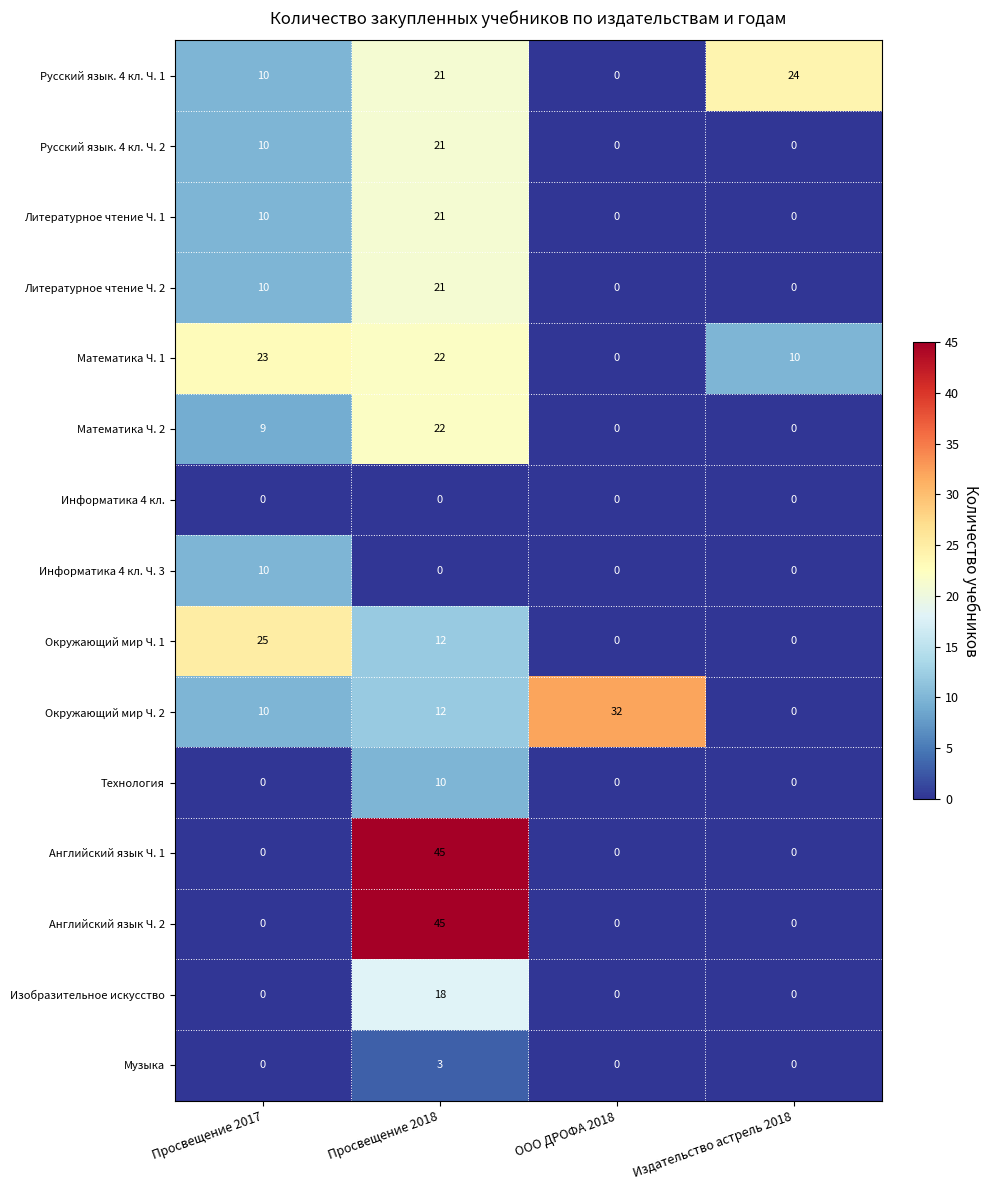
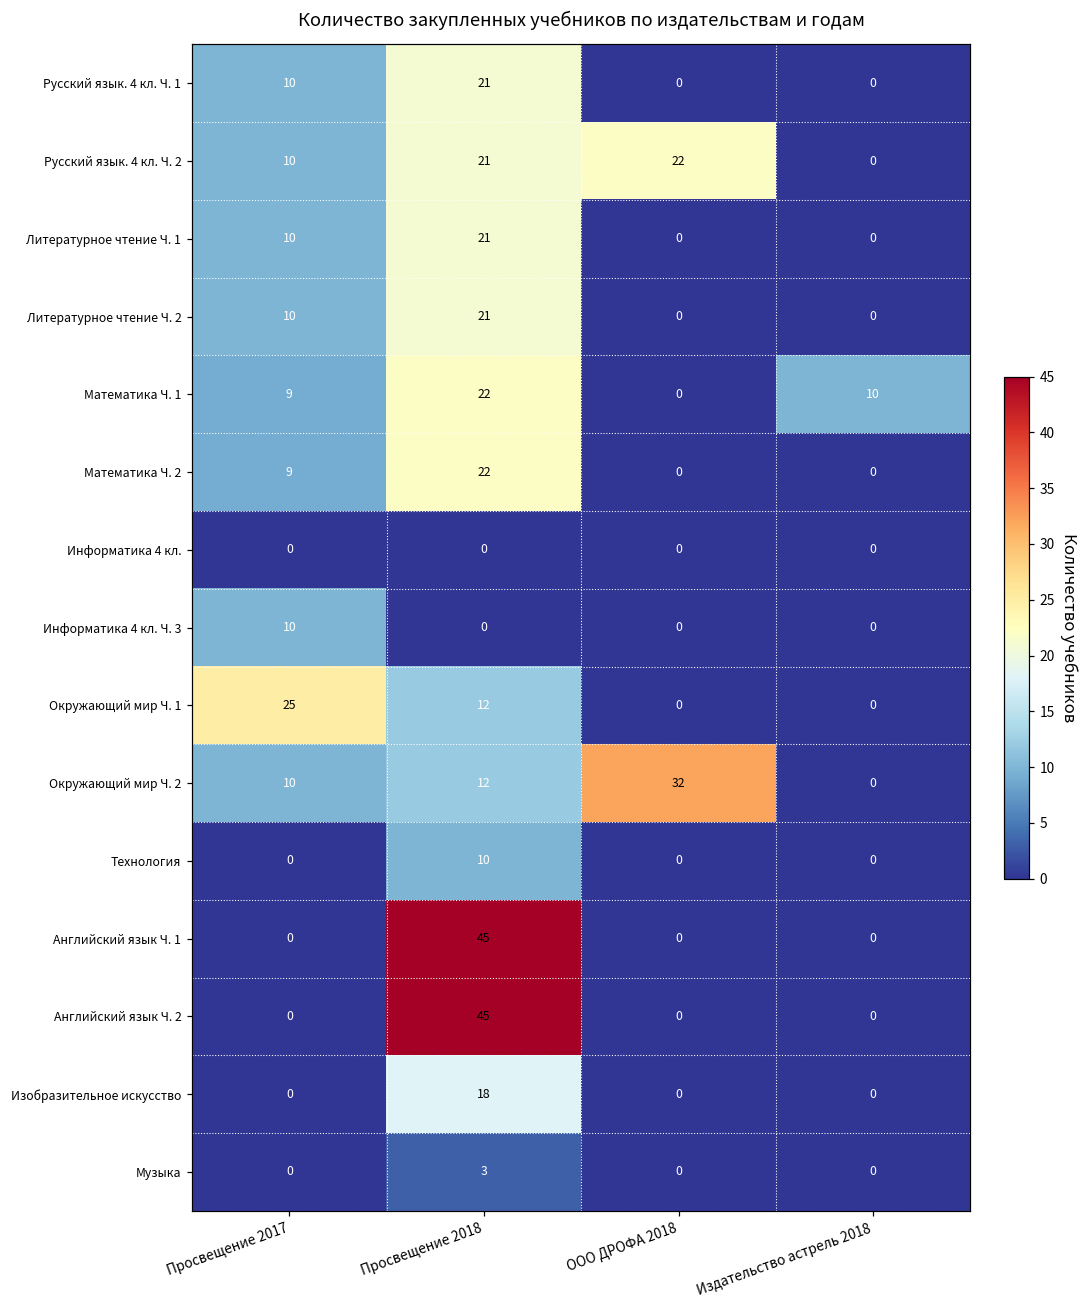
  {
    "Русский язык. 4 кл. Ч. 1": {
      "Просвещение 2017": 10,
      "Просвещение 2018": 21,
      "ООО ДРОФА 2018": 0,
-     "Издательство астрель 2018": 24
+     "Издательство астрель 2018": 0
    },
    "Русский язык. 4 кл. Ч. 2": {
      "Просвещение 2017": 10,
      "Просвещение 2018": 21,
-     "ООО ДРОФА 2018": 0,
+     "ООО ДРОФА 2018": 22,
      "Издательство астрель 2018": 0
    },
    "Литературное чтение Ч. 1": {
      "Просвещение 2017": 10,
      "Просвещение 2018": 21,
      "ООО ДРОФА 2018": 0,
      "Издательство астрель 2018": 0
    },
    "Литературное чтение Ч. 2": {
      "Просвещение 2017": 10,
      "Просвещение 2018": 21,
      "ООО ДРОФА 2018": 0,
      "Издательство астрель 2018": 0
    },
    "Математика Ч. 1": {
-     "Просвещение 2017": 23,
+     "Просвещение 2017": 9,
      "Просвещение 2018": 22,
      "ООО ДРОФА 2018": 0,
      "Издательство астрель 2018": 10
    },
    "Математика Ч. 2": {
      "Просвещение 2017": 9,
      "Просвещение 2018": 22,
      "ООО ДРОФА 2018": 0,
      "Издательство астрель 2018": 0
    },
    "Информатика 4 кл.": {
      "Просвещение 2017": 0,
      "Просвещение 2018": 0,
      "ООО ДРОФА 2018": 0,
      "Издательство астрель 2018": 0
    },
    "Информатика 4 кл. Ч. 3": {
      "Просвещение 2017": 10,
      "Просвещение 2018": 0,
      "ООО ДРОФА 2018": 0,
      "Издательство астрель 2018": 0
    },
    "Окружающий мир Ч. 1": {
      "Просвещение 2017": 25,
      "Просвещение 2018": 12,
      "ООО ДРОФА 2018": 0,
      "Издательство астрель 2018": 0
    },
    "Окружающий мир Ч. 2": {
      "Просвещение 2017": 10,
      "Просвещение 2018": 12,
      "ООО ДРОФА 2018": 32,
      "Издательство астрель 2018": 0
    },
    "Технология": {
      "Просвещение 2017": 0,
      "Просвещение 2018": 10,
      "ООО ДРОФА 2018": 0,
      "Издательство астрель 2018": 0
    },
    "Английский язык Ч. 1": {
      "Просвещение 2017": 0,
      "Просвещение 2018": 45,
      "ООО ДРОФА 2018": 0,
      "Издательство астрель 2018": 0
    },
    "Английский язык Ч. 2": {
      "Просвещение 2017": 0,
      "Просвещение 2018": 45,
      "ООО ДРОФА 2018": 0,
      "Издательство астрель 2018": 0
    },
    "Изобразительное искусство": {
      "Просвещение 2017": 0,
      "Просвещение 2018": 18,
      "ООО ДРОФА 2018": 0,
      "Издательство астрель 2018": 0
    },
    "Музыка": {
      "Просвещение 2017": 0,
      "Просвещение 2018": 3,
      "ООО ДРОФА 2018": 0,
      "Издательство астрель 2018": 0
    }
  }
